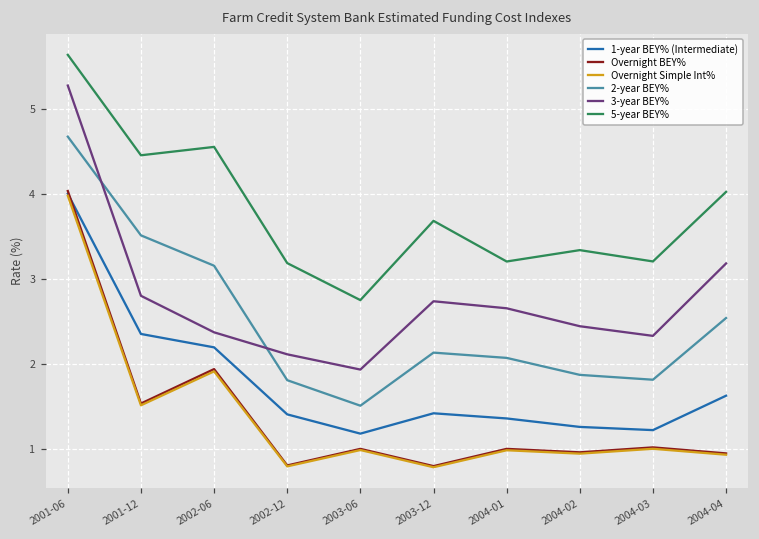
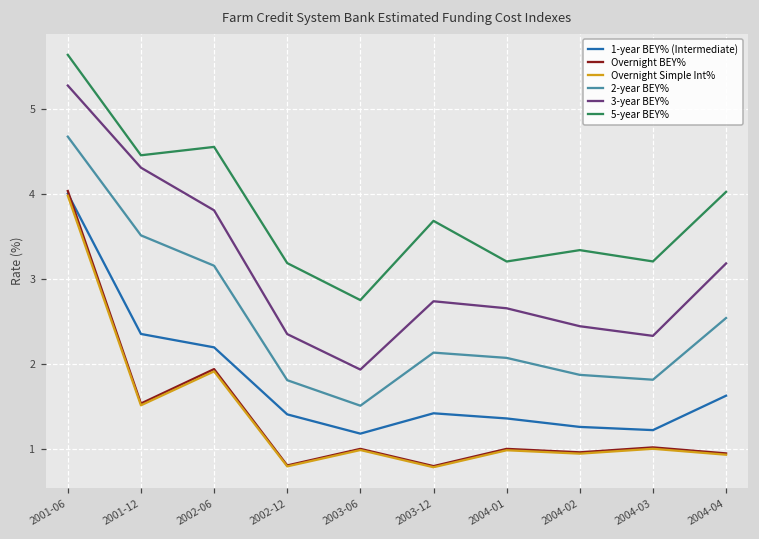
  {
    "Overnight BEY%": {
      "2001-06": 4.0
    },
    "3-year BEY%": {
      "2001-06": 5.3,
-     "2001-12": 2.8,
-     "2002-06": 2.4,
-     "2002-12": 2.1,
+     "2001-12": 4.3,
+     "2002-06": 3.8,
+     "2002-12": 2.3,
      "2003-06": 1.9,
      "2003-12": 2.7,
      "2004-01": 2.7,
      "2004-02": 2.4,
      "2004-03": 2.3,
      "2004-04": 3.2
    },
    "5-year BEY%": {
      "2001-06": 5.6,
      "2001-12": 4.5,
      "2002-06": 4.6,
      "2002-12": 3.2,
      "2003-06": 2.8,
      "2003-12": 3.7,
      "2004-01": 3.2,
      "2004-02": 3.3,
      "2004-03": 3.2,
      "2004-04": 4.0
    }
  }
